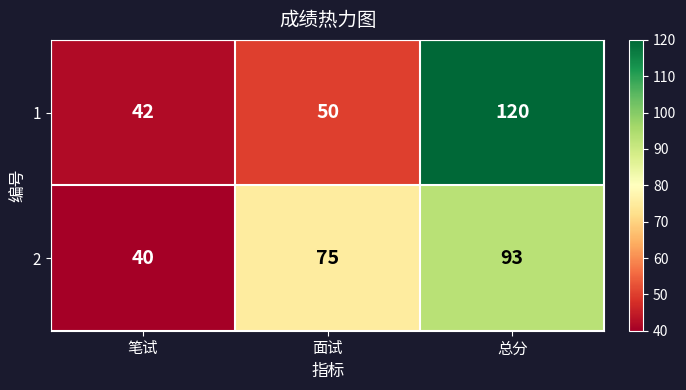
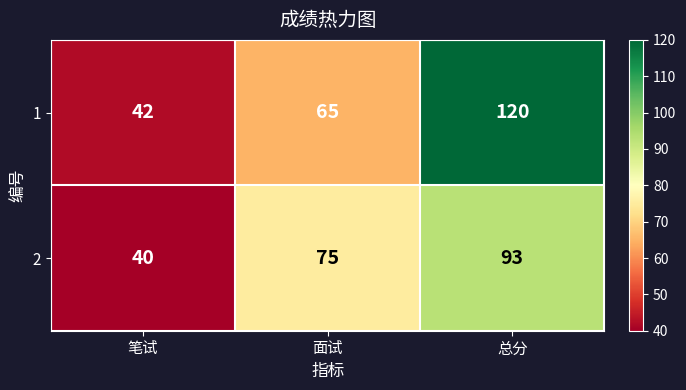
  {
    "1": {
      "笔试": 42,
-     "面试": 50,
+     "面试": 65,
      "总分": 120
    },
    "2": {
      "笔试": 40,
      "面试": 75,
      "总分": 93
    }
  }
